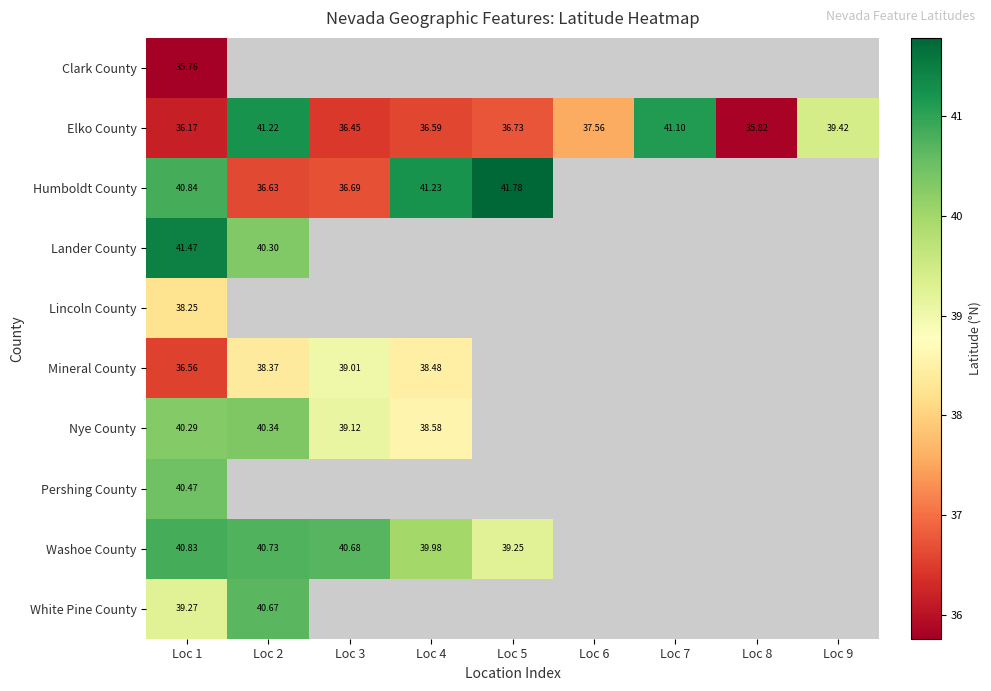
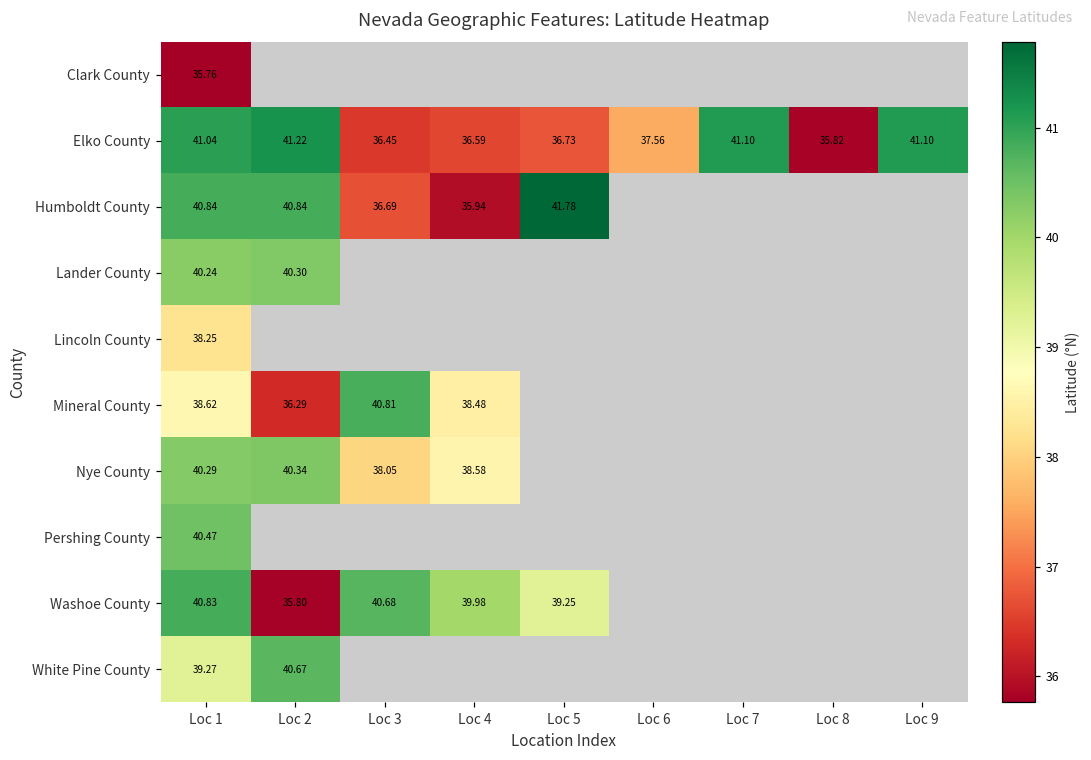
  {
    "Clark County": {
      "Loc 1": 35.76
    },
    "Elko County": {
-     "Loc 1": 36.17,
+     "Loc 1": 41.04,
      "Loc 2": 41.22,
      "Loc 3": 36.45,
      "Loc 4": 36.59,
      "Loc 5": 36.73,
      "Loc 6": 37.56,
      "Loc 7": 41.10,
      "Loc 8": 35.82,
-     "Loc 9": 39.42
+     "Loc 9": 41.10
    },
    "Humboldt County": {
      "Loc 1": 40.84,
-     "Loc 2": 36.63,
+     "Loc 2": 40.84,
      "Loc 3": 36.69,
-     "Loc 4": 41.23,
+     "Loc 4": 35.94,
      "Loc 5": 41.78
    },
    "Lander County": {
-     "Loc 1": 41.47,
+     "Loc 1": 40.24,
      "Loc 2": 40.30
    },
    "Lincoln County": {
      "Loc 1": 38.25
    },
    "Mineral County": {
-     "Loc 1": 36.56,
-     "Loc 2": 38.37,
-     "Loc 3": 39.01,
+     "Loc 1": 38.62,
+     "Loc 2": 36.29,
+     "Loc 3": 40.81,
      "Loc 4": 38.48
    },
    "Nye County": {
      "Loc 1": 40.29,
      "Loc 2": 40.34,
-     "Loc 3": 39.12,
+     "Loc 3": 38.05,
      "Loc 4": 38.58
    },
    "Pershing County": {
      "Loc 1": 40.47
    },
    "Washoe County": {
      "Loc 1": 40.83,
-     "Loc 2": 40.73,
+     "Loc 2": 35.80,
      "Loc 3": 40.68,
      "Loc 4": 39.98,
      "Loc 5": 39.25
    },
    "White Pine County": {
      "Loc 1": 39.27,
      "Loc 2": 40.67
    }
  }
